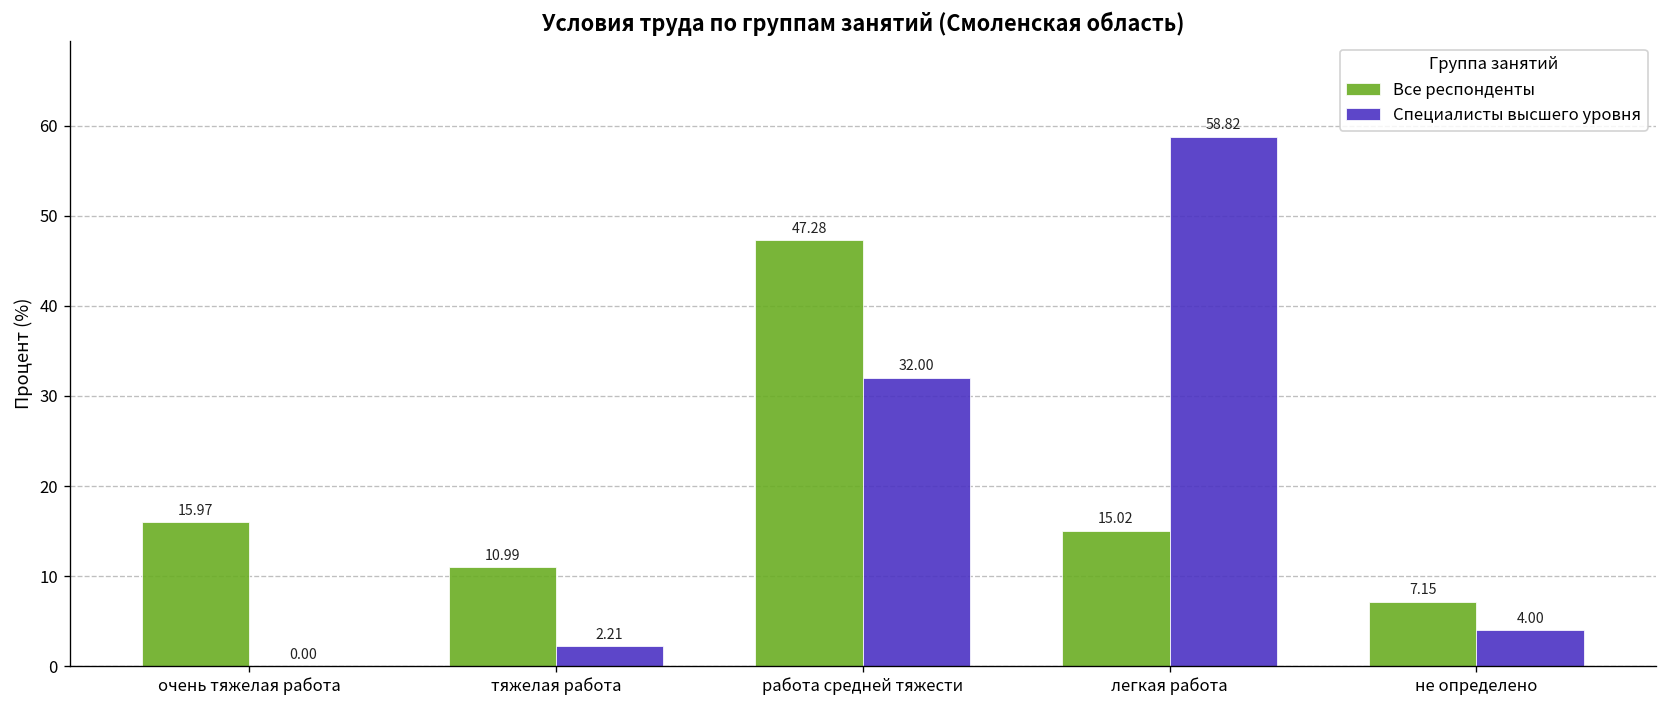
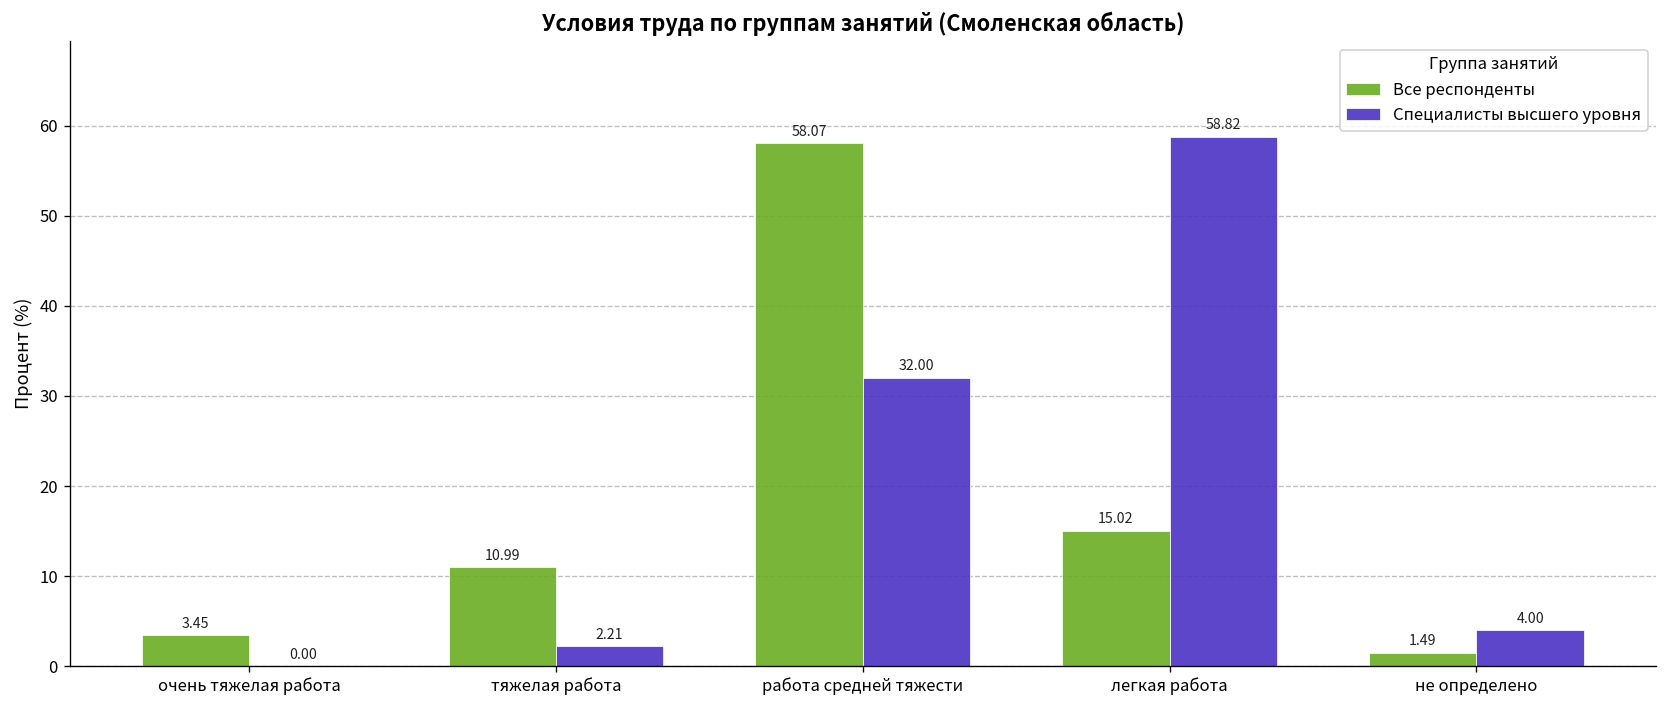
  {
    "Все респонденты": {
-     "очень тяжелая работа": 15.97,
+     "очень тяжелая работа": 3.45,
      "тяжелая работа": 10.99,
-     "работа средней тяжести": 47.28,
+     "работа средней тяжести": 58.07,
      "легкая работа": 15.02,
-     "не определено": 7.15
+     "не определено": 1.49
    },
    "Специалисты высшего уровня": {
      "очень тяжелая работа": 0.00,
      "тяжелая работа": 2.21,
      "работа средней тяжести": 32.00,
      "легкая работа": 58.82,
      "не определено": 4.00
    }
  }
